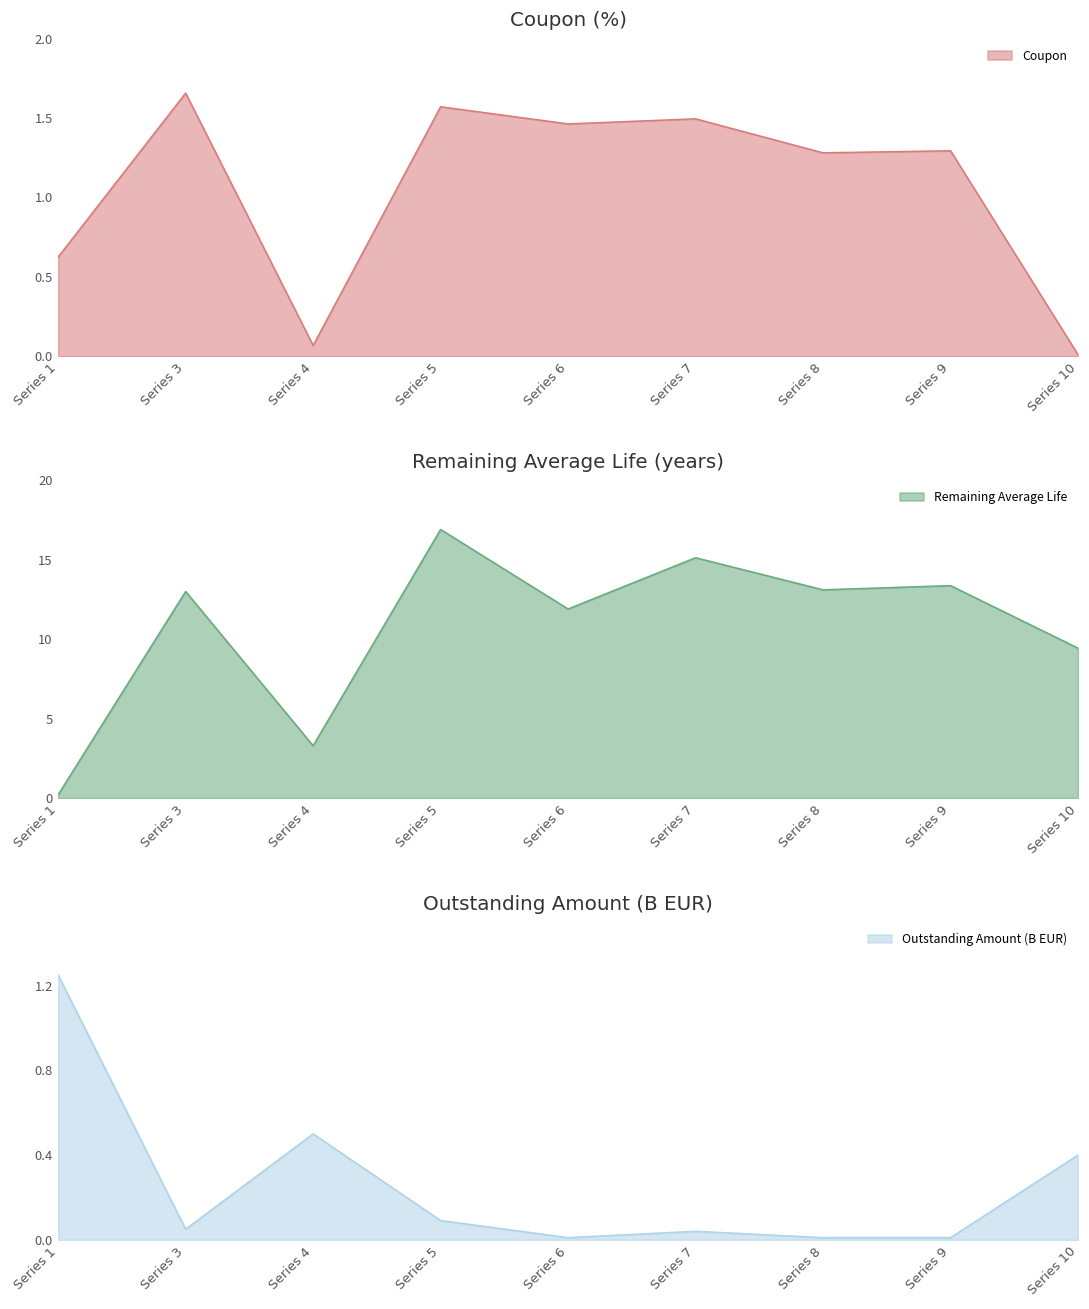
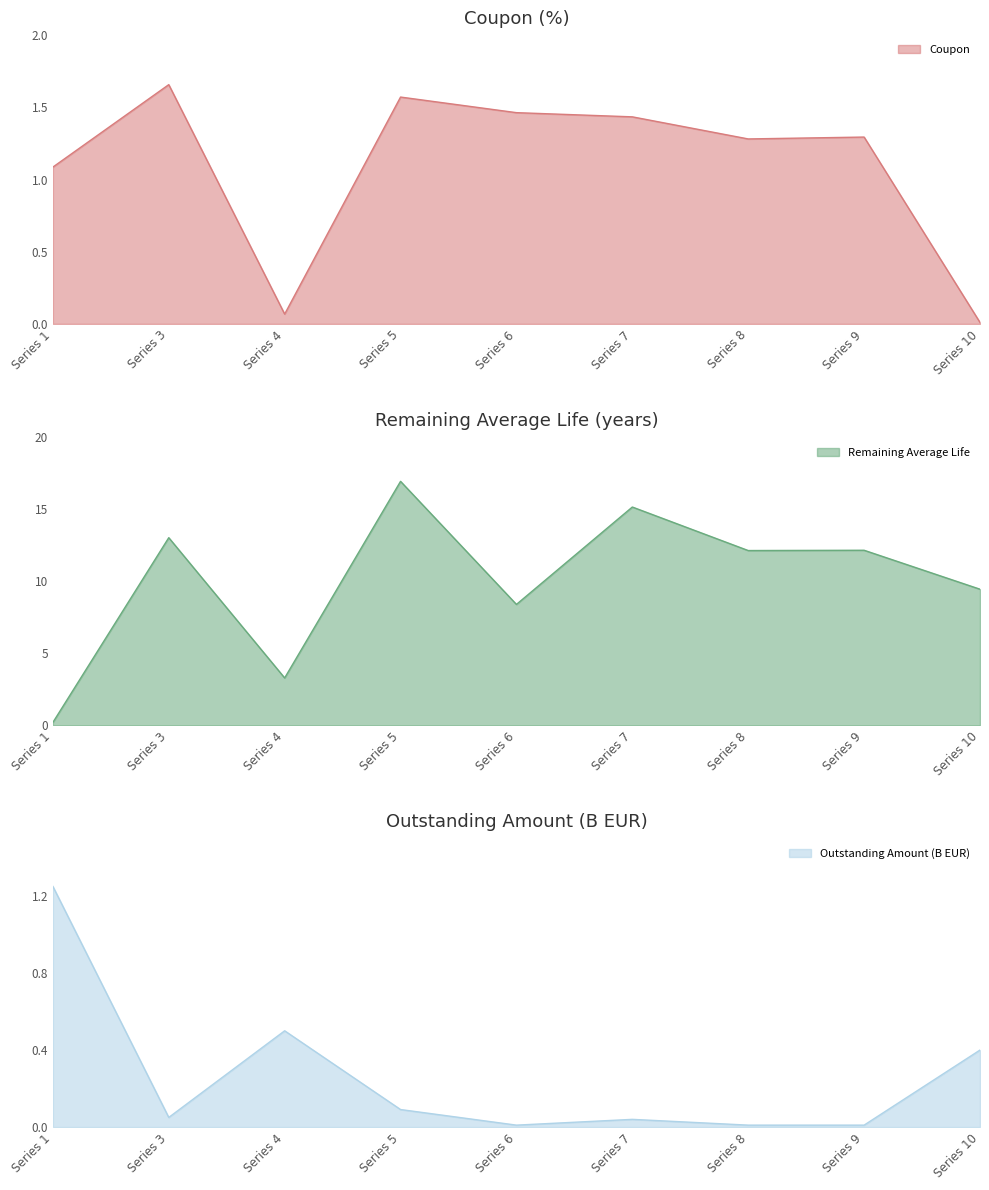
  {
    "Coupon (%)": {
-     "Series 1": 0.63,
+     "Series 1": 1.09,
      "Series 3": 1.66,
      "Series 4": 0.07,
      "Series 5": 1.57,
      "Series 6": 1.46,
-     "Series 7": 1.50,
+     "Series 7": 1.43,
      "Series 8": 1.28,
      "Series 9": 1.29,
      "Series 10": 0.01
    },
    "Remaining Average Life (years)": {
      "Series 1": 0.2,
      "Series 3": 13.0,
      "Series 4": 3.3,
      "Series 5": 16.9,
-     "Series 6": 11.9,
+     "Series 6": 8.4,
      "Series 7": 15.1,
-     "Series 8": 13.1,
-     "Series 9": 13.4,
+     "Series 8": 12.1,
+     "Series 9": 12.1,
      "Series 10": 9.4
    },
    "Outstanding Amount (B EUR)": {
      "Series 1": 1.25,
      "Series 3": 0.05,
      "Series 4": 0.50,
      "Series 5": 0.09,
      "Series 6": 0.01,
      "Series 7": 0.04,
      "Series 8": 0.01,
      "Series 9": 0.01,
      "Series 10": 0.40
    }
  }
